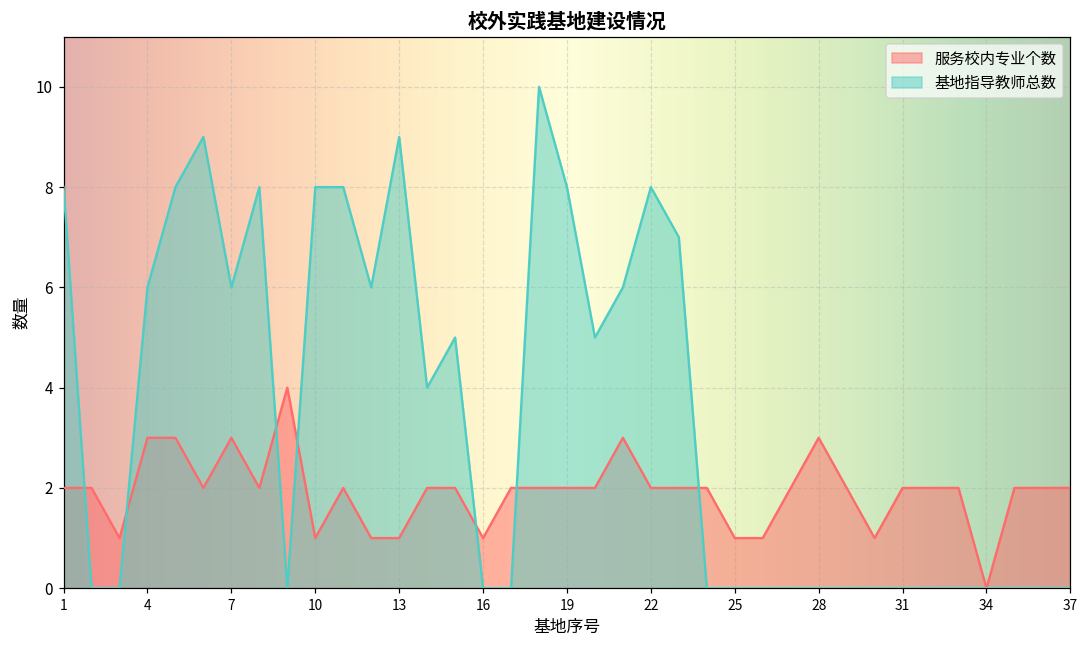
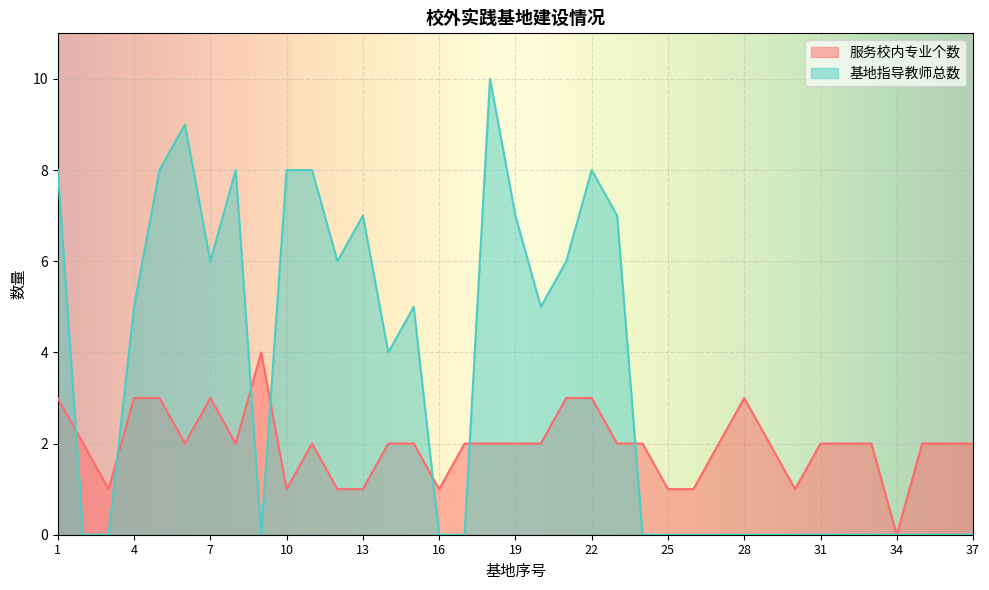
  {
    "服务校内专业个数": {
-     "1": 2,
+     "1": 3,
      "4": 3,
      "7": 3,
      "10": 1,
      "13": 1,
      "16": 1,
      "19": 2,
-     "22": 2,
+     "22": 3,
      "25": 1,
      "28": 3,
      "31": 2,
      "37": 2
    },
    "基地指导教师总数": {
      "1": 8,
-     "4": 6,
+     "4": 5,
      "7": 6,
      "10": 8,
-     "13": 9,
+     "13": 7,
      "16": 0,
-     "19": 8,
+     "19": 7,
      "22": 8,
      "25": 0,
      "28": 0,
      "31": 0,
      "37": 0
    }
  }
